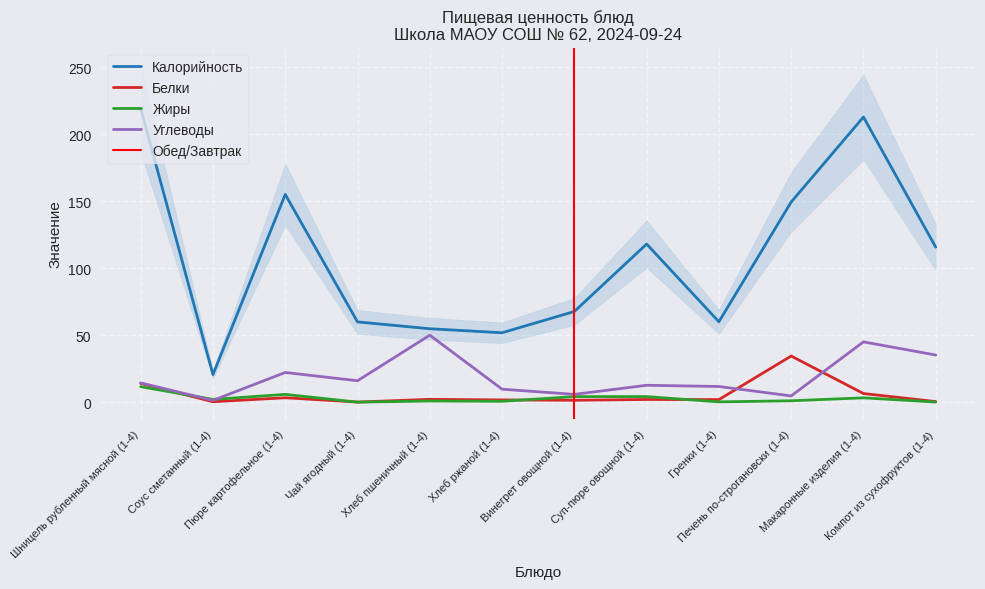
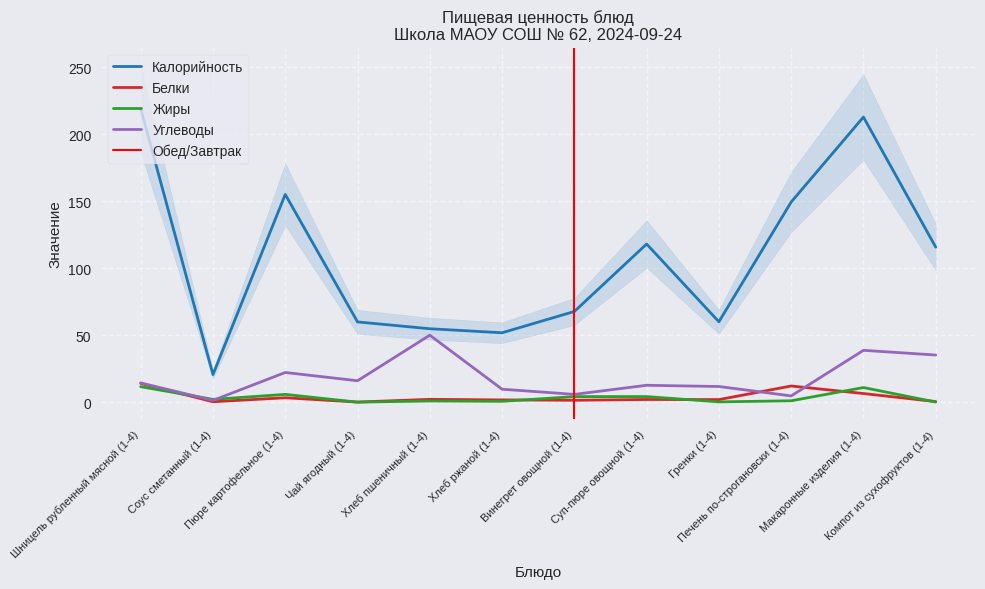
  {
    "Белки": {
      "Пюре картофельное (1-4)": 3,
      "Винегрет овощной (1-4)": 1,
      "Суп-пюре овощной (1-4)": 2,
-     "Печень по-строгановски (1-4)": 34,
+     "Печень по-строгановски (1-4)": 12,
      "Макаронные изделия (1-4)": 6
    },
    "Жиры": {
      "Шницель рубленный мясной (1-4)": 12,
      "Пюре картофельное (1-4)": 6,
      "Суп-пюре овощной (1-4)": 4,
      "Печень по-строгановски (1-4)": 1,
-     "Макаронные изделия (1-4)": 3
+     "Макаронные изделия (1-4)": 11
    },
    "Углеводы": {
      "Пюре картофельное (1-4)": 22,
      "Чай ягодный (1-4)": 16,
      "Хлеб пшеничный (1-4)": 50,
      "Хлеб ржаной (1-4)": 10,
      "Суп-пюре овощной (1-4)": 13,
      "Гренки (1-4)": 12,
      "Печень по-строгановски (1-4)": 5,
-     "Макаронные изделия (1-4)": 45,
+     "Макаронные изделия (1-4)": 39,
      "Компот из сухофруктов (1-4)": 35
    }
  }
